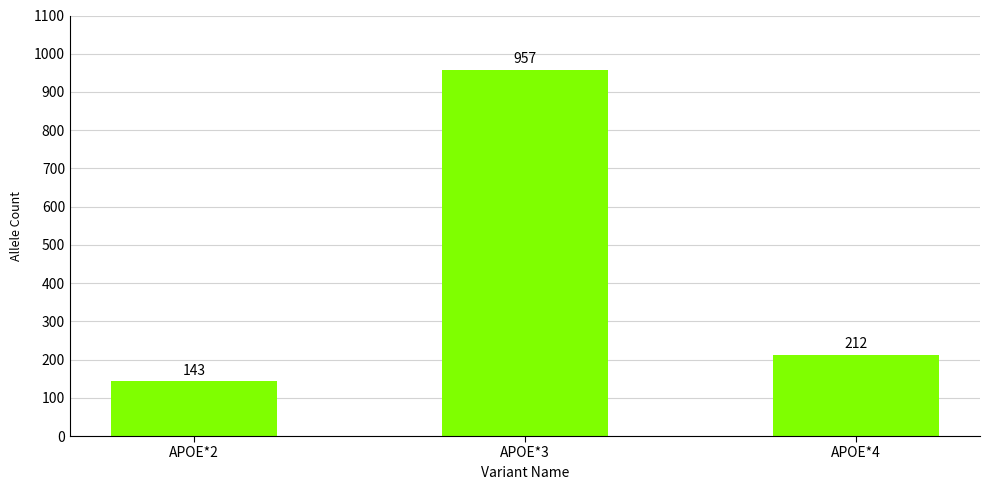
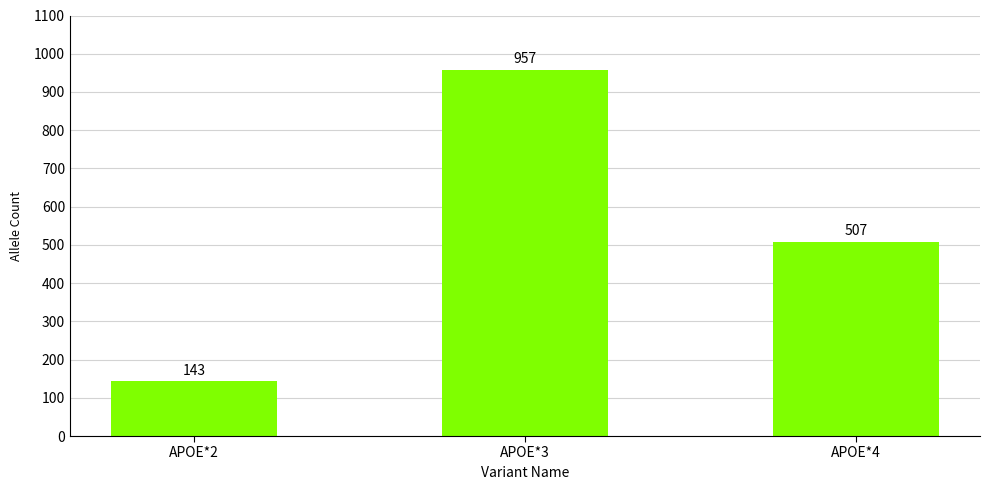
  {
    "APOE*2": 143,
    "APOE*3": 957,
-   "APOE*4": 212
+   "APOE*4": 507
  }
